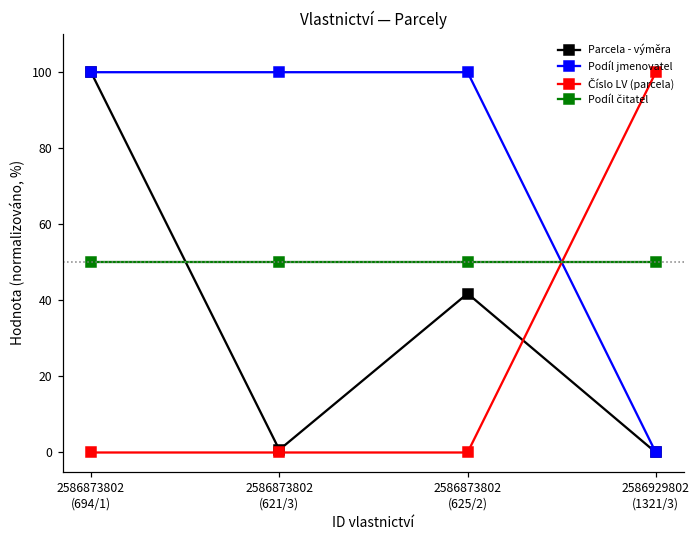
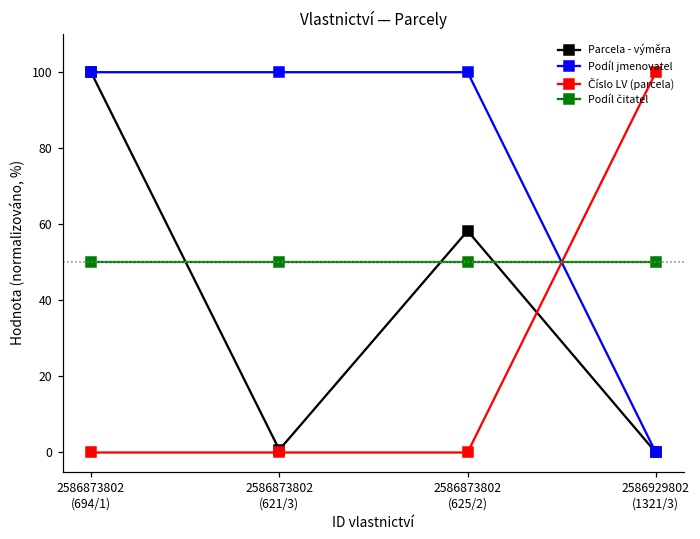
  {
    "Parcela - výměra": {
-     "2586873802 (625/2)": 42
+     "2586873802 (625/2)": 58
    },
    "Podíl jmenovatel": {
      "2586873802 (621/3)": 100,
      "2586873802 (625/2)": 100
    },
    "Číslo LV (parcela)": {
      "2586873802 (694/1)": 0,
      "2586873802 (625/2)": 0,
      "2586929802 (1321/3)": 100
    },
    "Podíl čitatel": {
      "2586873802 (694/1)": 50,
      "2586873802 (621/3)": 50,
      "2586873802 (625/2)": 50,
      "2586929802 (1321/3)": 50
    }
  }
